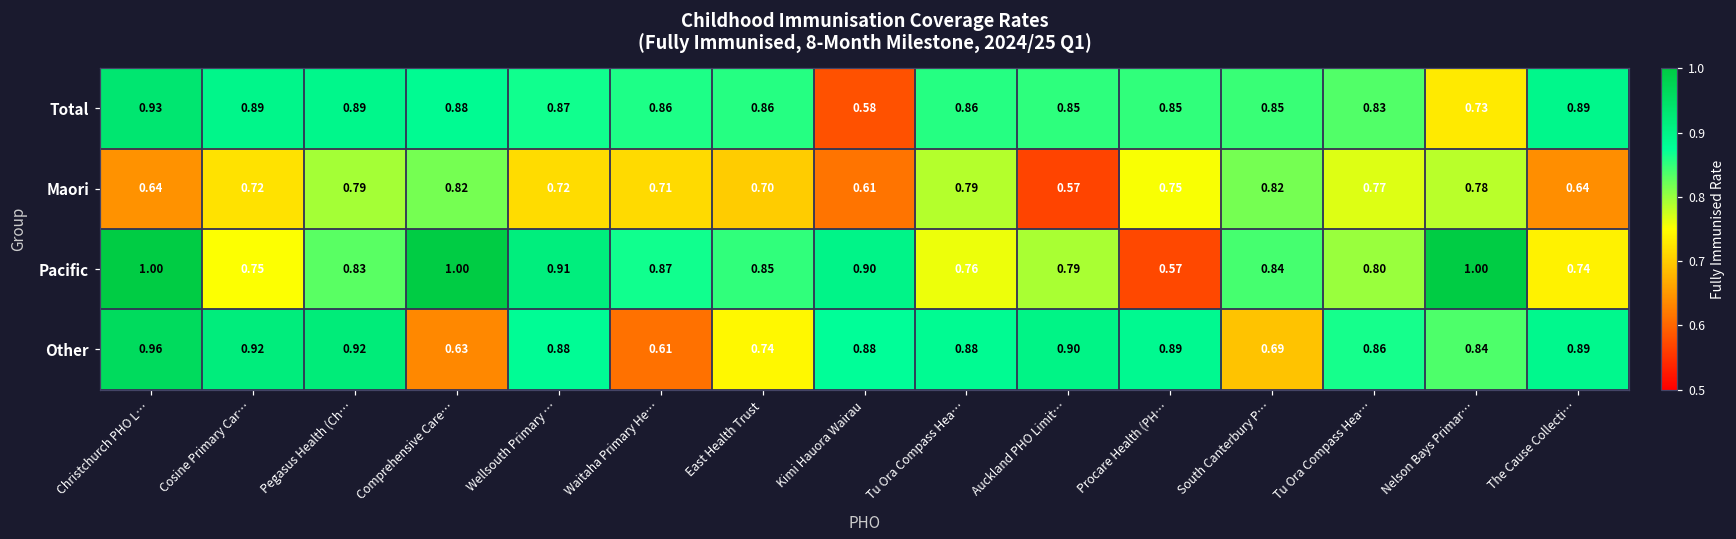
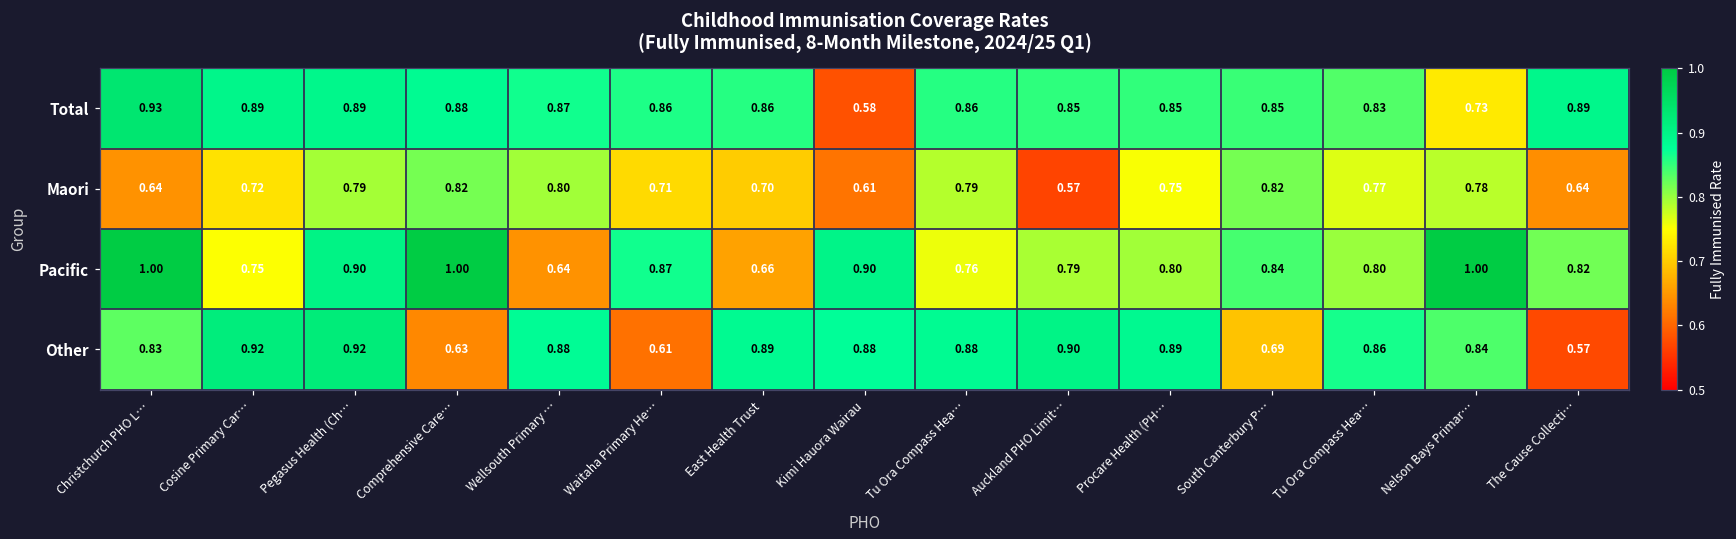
  {
    "Total": {
      "Christchurch PHO L…": 0.93,
      "Cosine Primary Car…": 0.89,
      "Pegasus Health (Ch…": 0.89,
      "Comprehensive Care…": 0.88,
      "Wellsouth Primary …": 0.87,
      "Waitaha Primary He…": 0.86,
      "East Health Trust": 0.86,
      "Kimi Hauora Wairau": 0.58,
      "Auckland PHO Limit…": 0.85,
      "Procare Health (PH…": 0.85,
      "South Canterbury P…": 0.85,
      "Nelson Bays Primar…": 0.73,
      "The Cause Collecti…": 0.89
    },
    "Maori": {
      "Christchurch PHO L…": 0.64,
      "Cosine Primary Car…": 0.72,
      "Pegasus Health (Ch…": 0.79,
      "Comprehensive Care…": 0.82,
-     "Wellsouth Primary …": 0.72,
+     "Wellsouth Primary …": 0.80,
      "Waitaha Primary He…": 0.71,
      "East Health Trust": 0.70,
      "Kimi Hauora Wairau": 0.61,
      "Auckland PHO Limit…": 0.57,
      "Procare Health (PH…": 0.75,
      "South Canterbury P…": 0.82,
      "Nelson Bays Primar…": 0.78,
      "The Cause Collecti…": 0.64
    },
    "Pacific": {
      "Christchurch PHO L…": 1.00,
      "Cosine Primary Car…": 0.75,
-     "Pegasus Health (Ch…": 0.83,
+     "Pegasus Health (Ch…": 0.90,
      "Comprehensive Care…": 1.00,
-     "Wellsouth Primary …": 0.91,
+     "Wellsouth Primary …": 0.64,
      "Waitaha Primary He…": 0.87,
-     "East Health Trust": 0.85,
+     "East Health Trust": 0.66,
      "Kimi Hauora Wairau": 0.90,
      "Auckland PHO Limit…": 0.79,
-     "Procare Health (PH…": 0.57,
+     "Procare Health (PH…": 0.80,
      "South Canterbury P…": 0.84,
      "Nelson Bays Primar…": 1.00,
-     "The Cause Collecti…": 0.74
+     "The Cause Collecti…": 0.82
    },
    "Other": {
-     "Christchurch PHO L…": 0.96,
+     "Christchurch PHO L…": 0.83,
      "Cosine Primary Car…": 0.92,
      "Pegasus Health (Ch…": 0.92,
      "Comprehensive Care…": 0.63,
      "Wellsouth Primary …": 0.88,
      "Waitaha Primary He…": 0.61,
-     "East Health Trust": 0.74,
+     "East Health Trust": 0.89,
      "Kimi Hauora Wairau": 0.88,
      "Auckland PHO Limit…": 0.90,
      "Procare Health (PH…": 0.89,
      "South Canterbury P…": 0.69,
      "Nelson Bays Primar…": 0.84,
-     "The Cause Collecti…": 0.89
+     "The Cause Collecti…": 0.57
    }
  }
